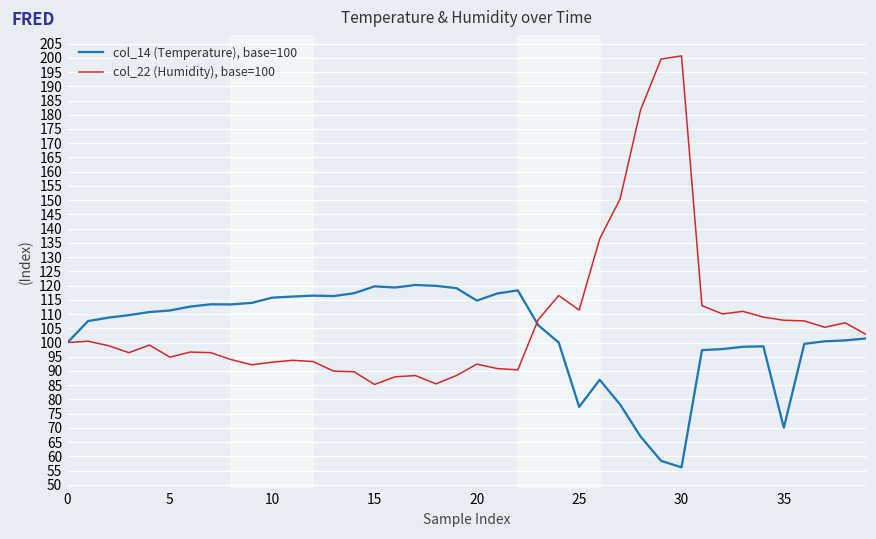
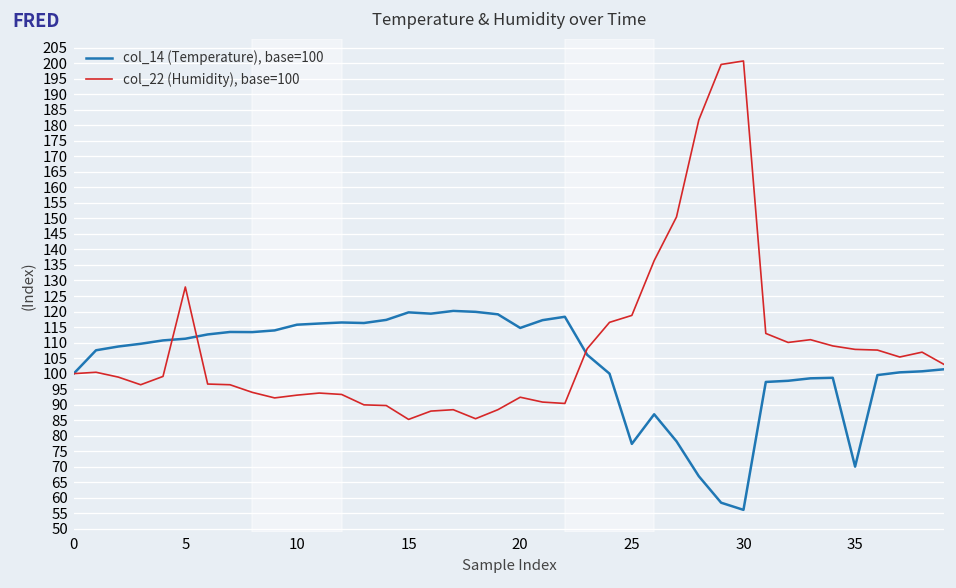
  {
    "col_14 (Temperature), base=100": {
      "5": 111,
      "10": 116,
      "15": 120,
      "20": 115,
      "25": 77,
      "30": 56,
      "35": 70
    },
    "col_22 (Humidity), base=100": {
-     "5": 95,
+     "5": 128,
      "10": 93,
      "15": 85,
      "20": 92,
-     "25": 111,
+     "25": 119,
      "30": 201,
      "35": 108
    }
  }
